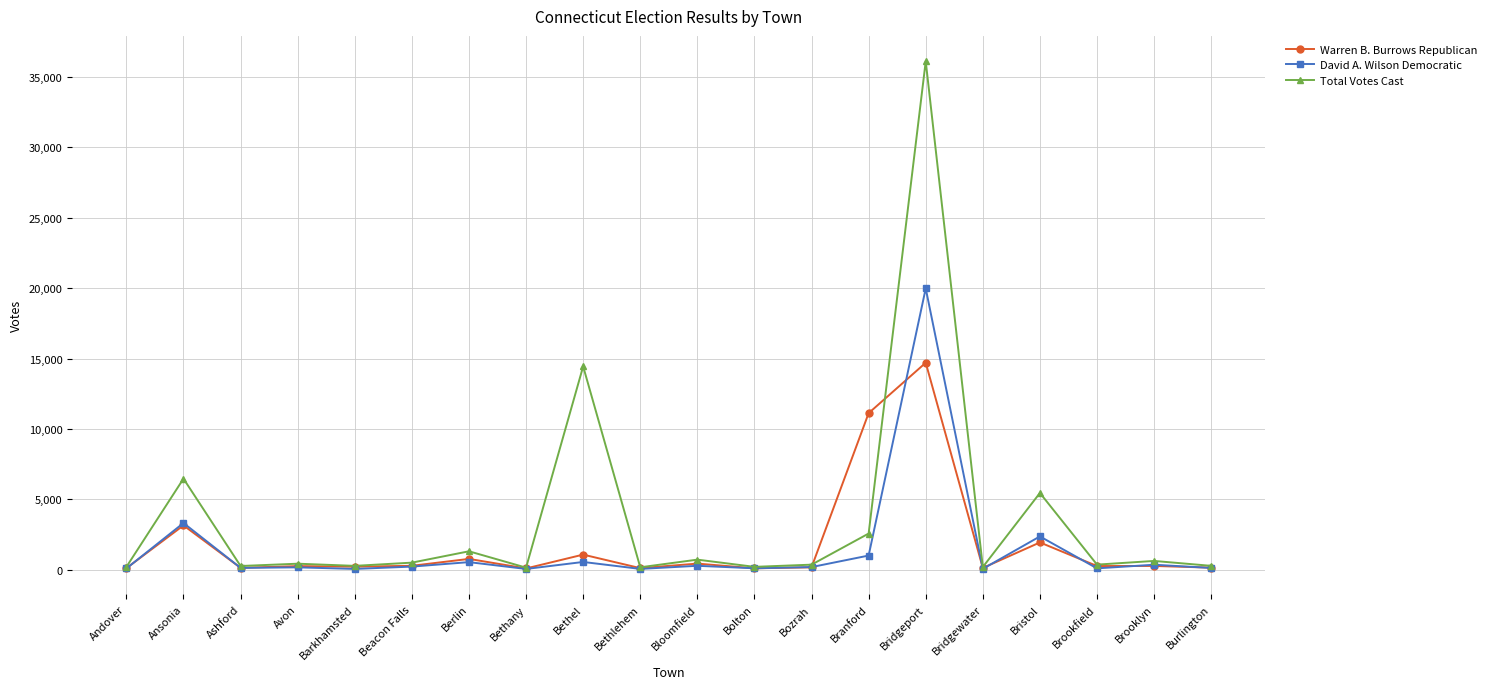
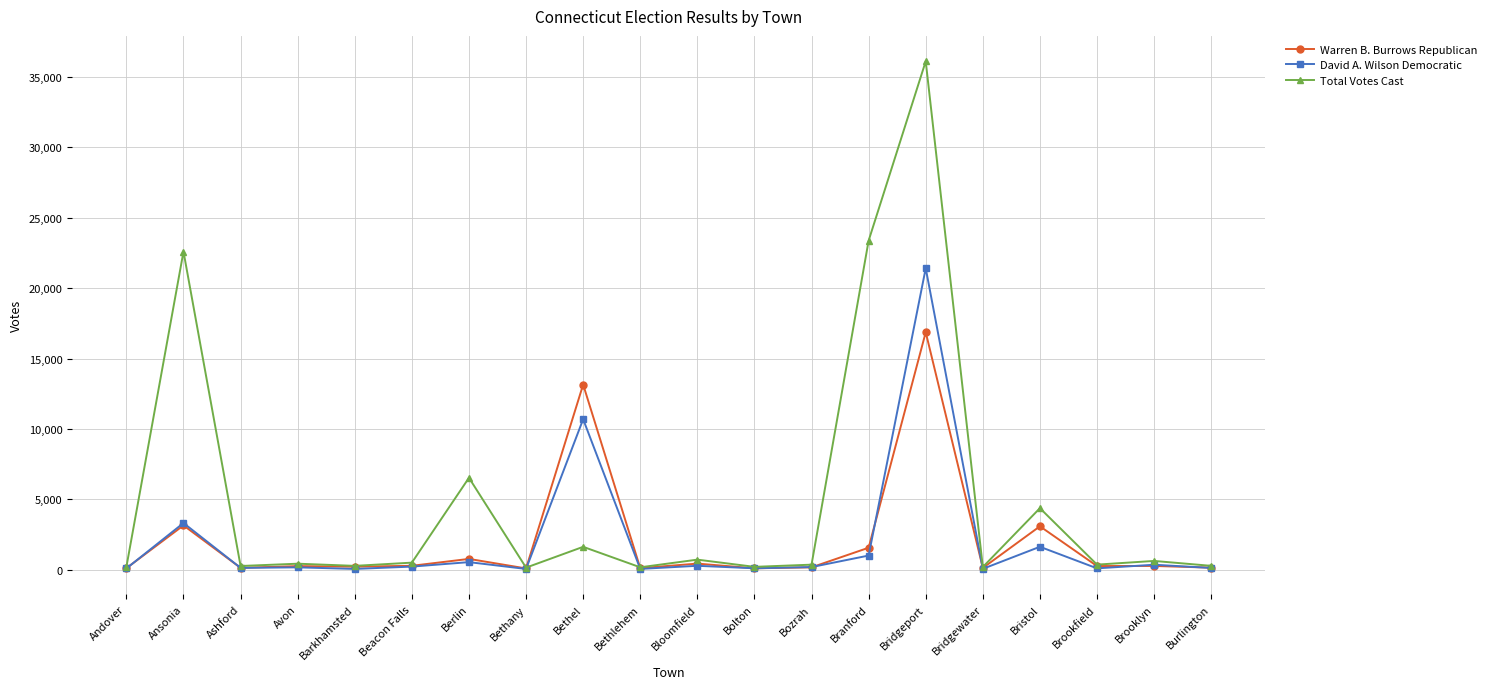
  {
    "Warren B. Burrows Republican": {
      "Berlin": "800",
-     "Bethel": "1,100",
-     "Branford": "11,100",
-     "Bridgeport": "14,700",
-     "Bristol": "1,900"
+     "Bethel": "13,200",
+     "Branford": "1,600",
+     "Bridgeport": "16,900",
+     "Bristol": "3,100"
    },
    "David A. Wilson Democratic": {
      "Berlin": "500",
-     "Bethel": "600",
+     "Bethel": "10,700",
      "Branford": "1,000",
-     "Bridgeport": "20,000",
-     "Bristol": "2,400"
+     "Bridgeport": "21,400",
+     "Bristol": "1,600"
    },
    "Total Votes Cast": {
-     "Ansonia": "6,500",
+     "Ansonia": "22,600",
      "Beacon Falls": "500",
-     "Berlin": "1,300",
-     "Bethel": "14,400",
+     "Berlin": "6,500",
+     "Bethel": "1,600",
      "Bloomfield": "700",
-     "Branford": "2,600",
+     "Branford": "23,400",
      "Bridgeport": "36,100",
-     "Bristol": "5,500",
+     "Bristol": "4,400",
      "Brooklyn": "600"
    }
  }
